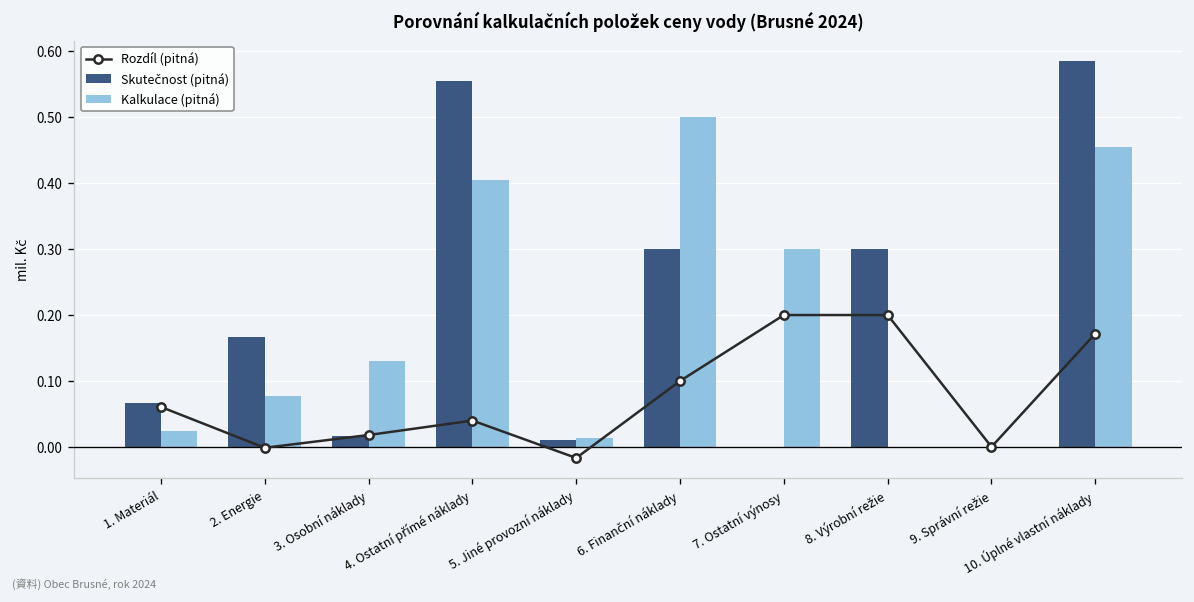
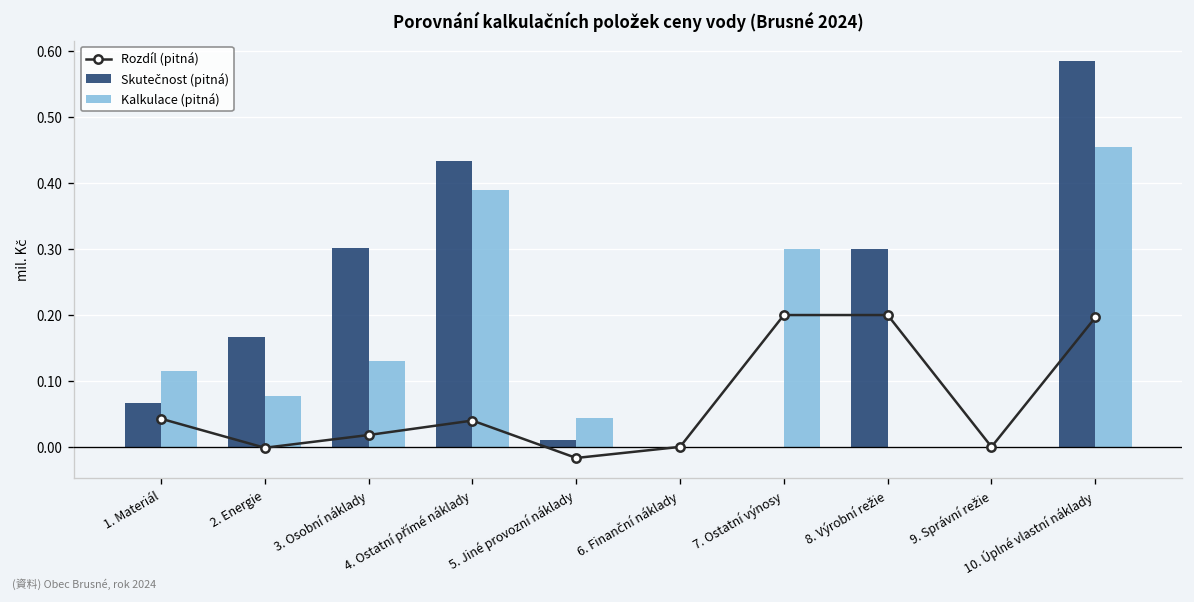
  {
    "Skutečnost (pitná)": {
      "1. Materiál": 0.07,
      "2. Energie": 0.17,
-     "3. Osobní náklady": 0.02,
-     "4. Ostatní přímé náklady": 0.55,
+     "3. Osobní náklady": 0.30,
+     "4. Ostatní přímé náklady": 0.43,
      "5. Jiné provozní náklady": 0.01,
-     "6. Finanční náklady": 0.3,
+     "6. Finanční náklady": 0.0,
      "7. Ostatní výnosy": 0.00,
      "8. Výrobní režie": 0.30,
      "9. Správní režie": 0.00,
      "10. Úplné vlastní náklady": 0.59
    },
    "Rozdíl (pitná)": {
-     "1. Materiál": 0.06,
+     "1. Materiál": 0.04,
      "2. Energie": 0.00,
      "3. Osobní náklady": 0.02,
      "4. Ostatní přímé náklady": 0.04,
      "5. Jiné provozní náklady": -0.02,
-     "6. Finanční náklady": 0.1,
+     "6. Finanční náklady": 0.0,
      "7. Ostatní výnosy": 0.20,
      "8. Výrobní režie": 0.20,
      "9. Správní režie": 0.00,
-     "10. Úplné vlastní náklady": 0.17
+     "10. Úplné vlastní náklady": 0.20
    },
    "Kalkulace (pitná)": {
-     "1. Materiál": 0.02,
+     "1. Materiál": 0.12,
      "2. Energie": 0.08,
      "3. Osobní náklady": 0.13,
-     "4. Ostatní přímé náklady": 0.41,
-     "5. Jiné provozní náklady": 0.01,
-     "6. Finanční náklady": 0.5,
+     "4. Ostatní přímé náklady": 0.39,
+     "5. Jiné provozní náklady": 0.04,
+     "6. Finanční náklady": 0.0,
      "7. Ostatní výnosy": 0.30,
      "8. Výrobní režie": 0.00,
      "9. Správní režie": 0.00,
      "10. Úplné vlastní náklady": 0.45
    }
  }
